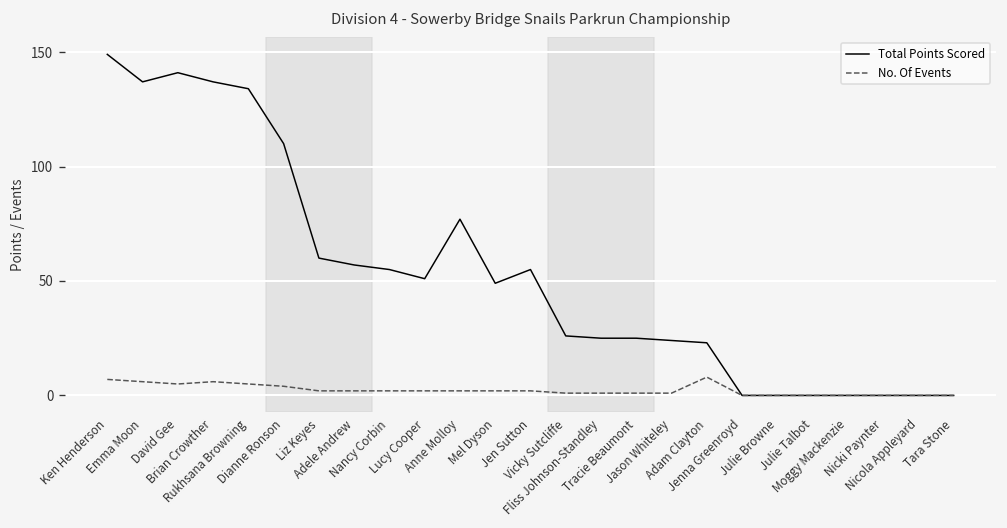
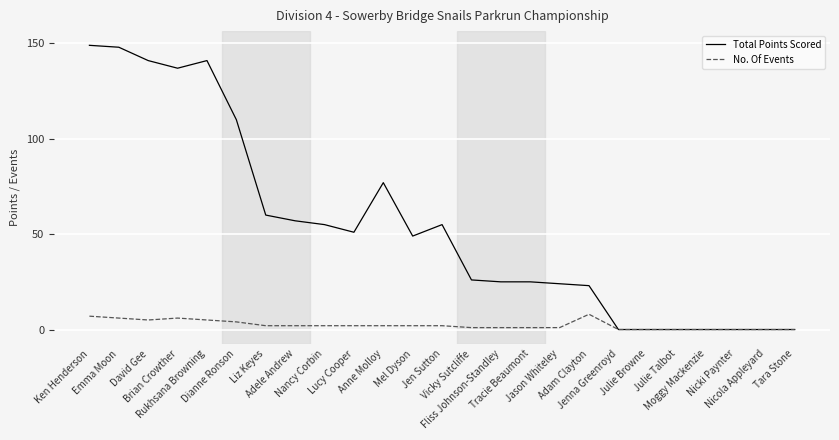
  {
    "Total Points Scored": {
      "Ken Henderson": 149,
-     "Emma Moon": 137,
+     "Emma Moon": 148,
      "David Gee": 141,
      "Brian Crowther": 137,
-     "Rukhsana Browning": 134,
+     "Rukhsana Browning": 141,
      "Dianne Ronson": 110,
      "Liz Keyes": 60,
      "Adele Andrew": 57,
      "Nancy Corbin": 55,
      "Lucy Cooper": 51,
      "Anne Molloy": 77,
      "Mel Dyson": 49,
      "Jen Sutton": 55,
      "Vicky Sutcliffe": 26,
      "Fliss Johnson-Standley": 25,
      "Tracie Beaumont": 25,
      "Jason Whiteley": 24,
      "Adam Clayton": 23
    },
    "No. Of Events": {
      "Ken Henderson": 7,
      "Emma Moon": 6,
      "David Gee": 5,
      "Brian Crowther": 6,
      "Rukhsana Browning": 5,
      "Dianne Ronson": 4,
      "Liz Keyes": 2,
      "Adele Andrew": 2,
      "Nancy Corbin": 2,
      "Lucy Cooper": 2,
      "Anne Molloy": 2,
      "Mel Dyson": 2,
      "Jen Sutton": 2,
      "Vicky Sutcliffe": 1,
      "Fliss Johnson-Standley": 1,
      "Tracie Beaumont": 1,
      "Jason Whiteley": 1,
      "Adam Clayton": 8
    }
  }
